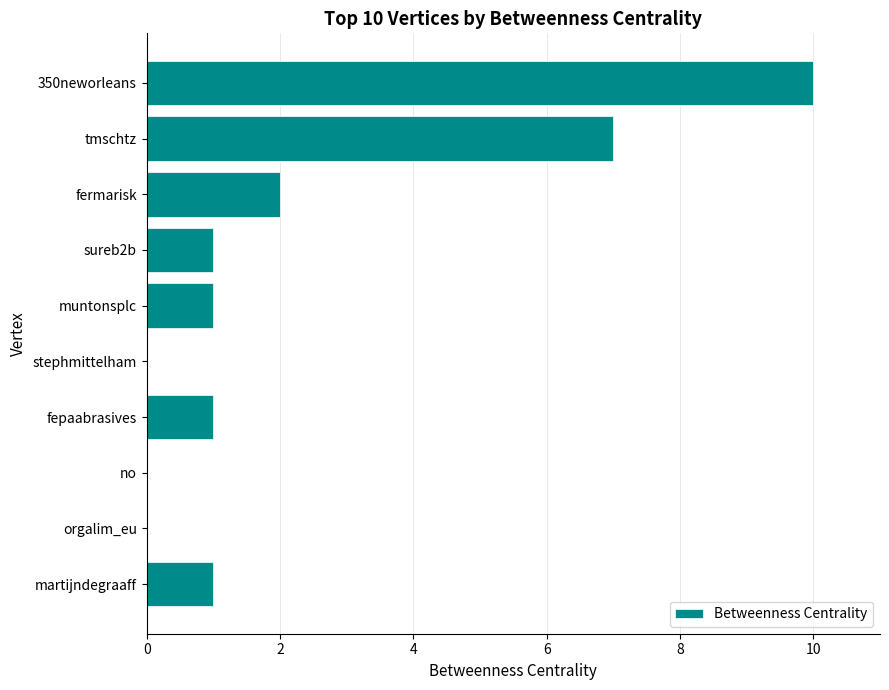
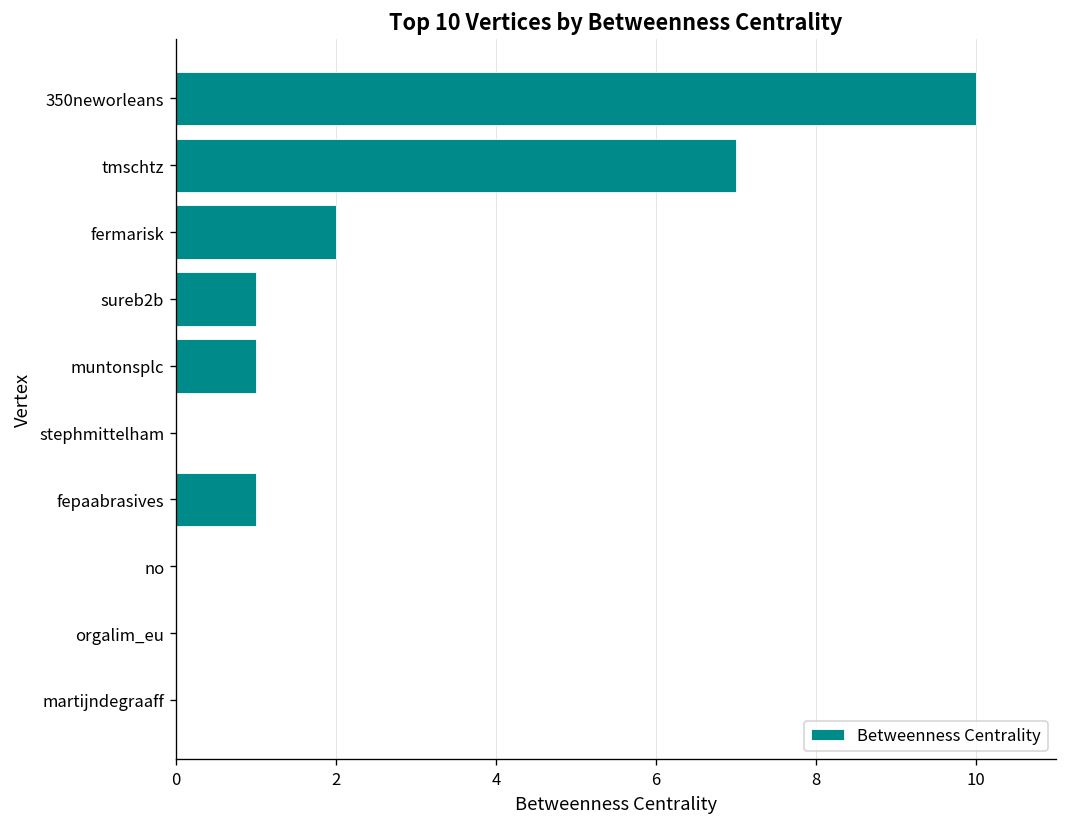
  {
    "350neworleans": 10,
    "tmschtz": 7,
    "fermarisk": 2,
    "sureb2b": 1,
    "muntonsplc": 1,
    "stephmittelham": 0,
    "fepaabrasives": 1,
    "no": 0,
    "orgalim_eu": 0,
-   "martijndegraaff": 1
+   "martijndegraaff": 0
  }
